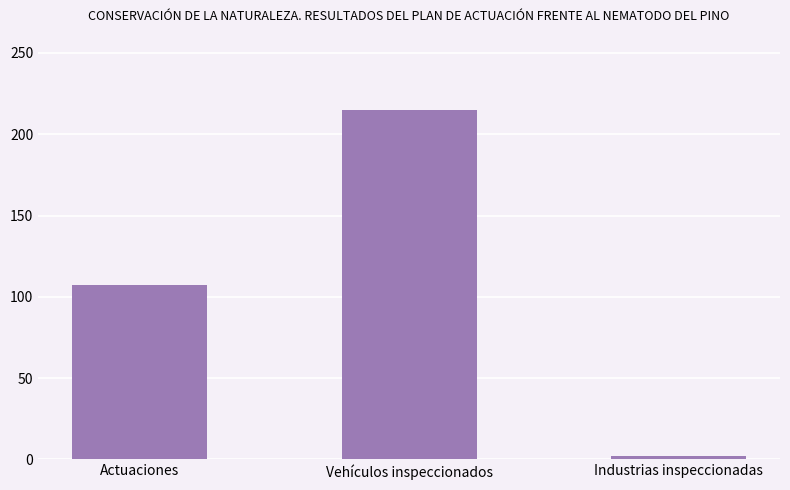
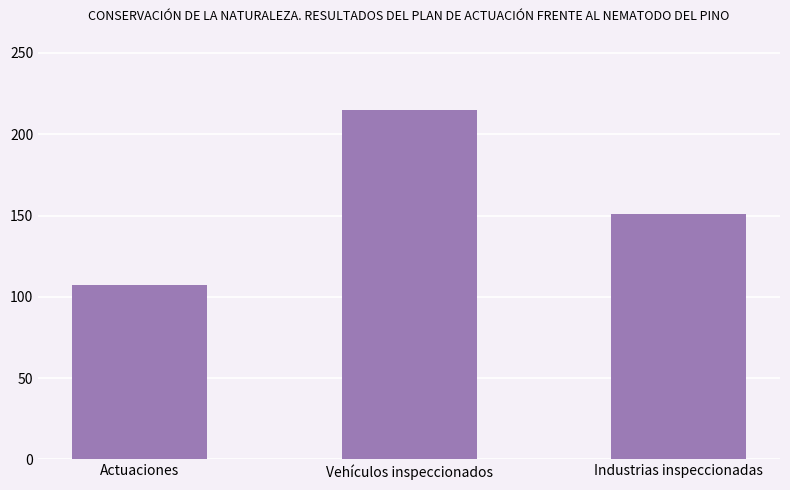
  {
    "Actuaciones": 107,
    "Vehículos inspeccionados": 215,
-   "Industrias inspeccionadas": 2
+   "Industrias inspeccionadas": 151
  }
